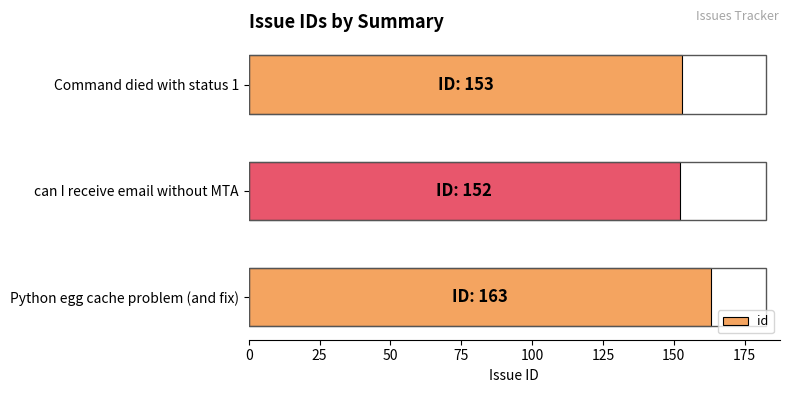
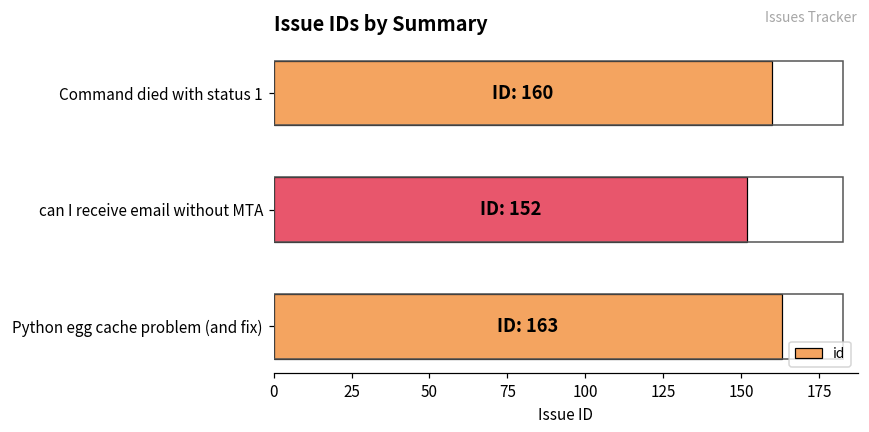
  {
-   "Command died with status 1": 153,
+   "Command died with status 1": 160,
    "can I receive email without MTA": 152,
    "Python egg cache problem (and fix)": 163
  }
